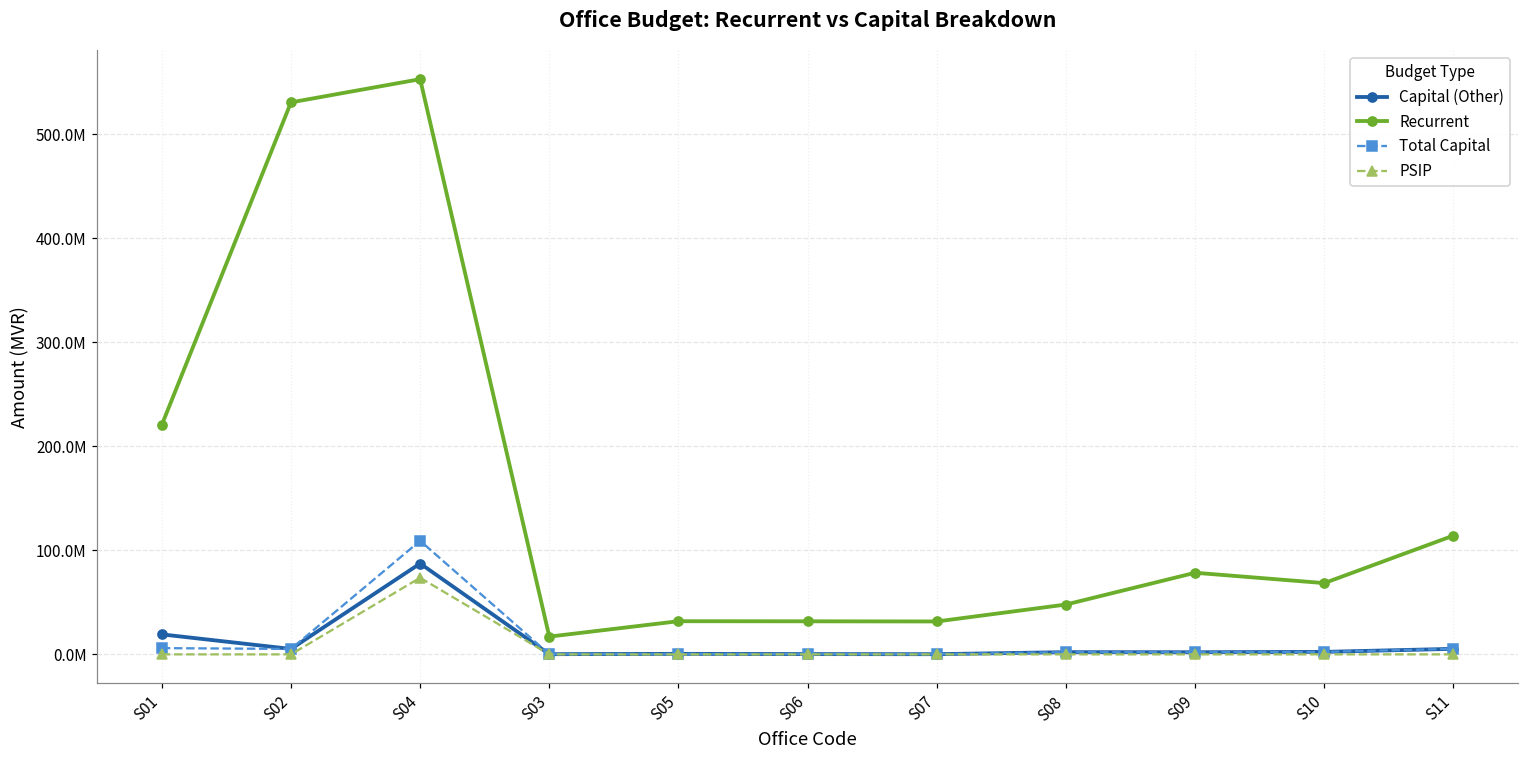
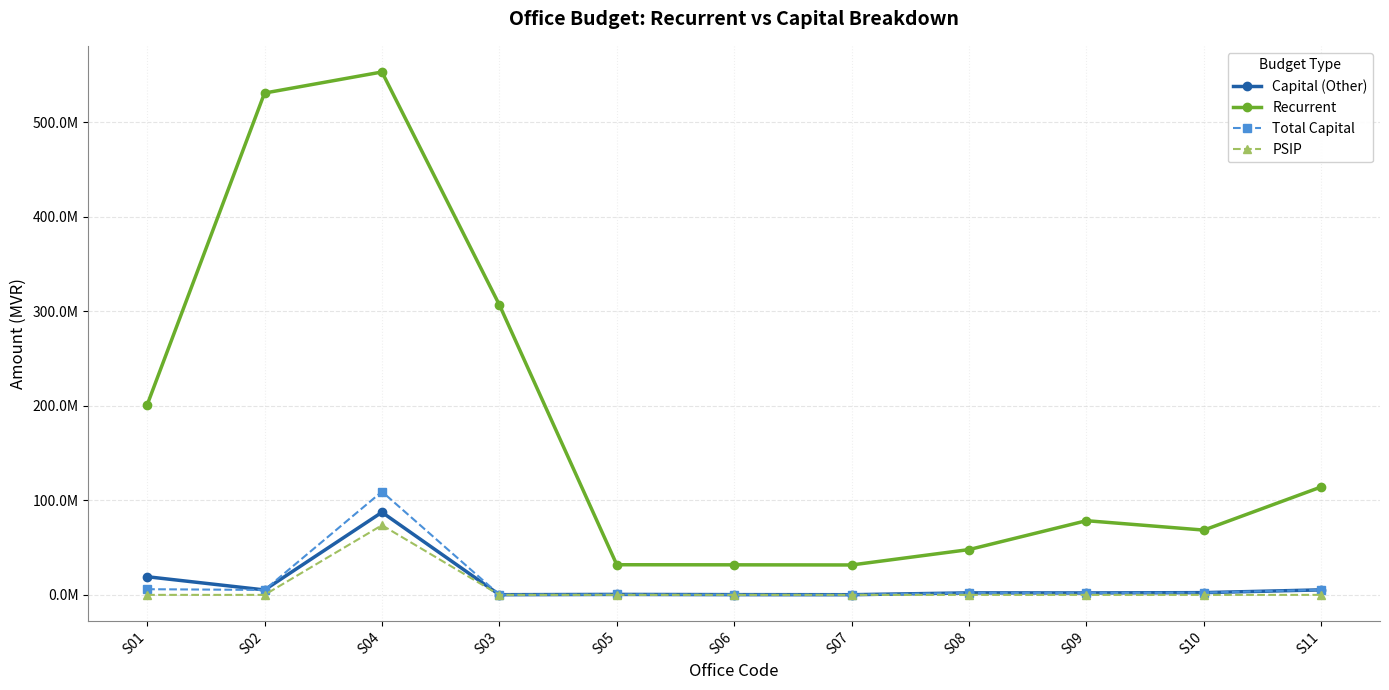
  {
    "Capital (Other)": {
      "S01": 20000000,
      "S04": 90000000
    },
    "Recurrent": {
-     "S01": 220000000,
+     "S01": 200000000,
      "S02": 530000000,
      "S04": 550000000,
-     "S03": 20000000,
+     "S03": 310000000,
      "S05": 30000000,
      "S06": 30000000,
      "S07": 30000000,
      "S08": 50000000,
      "S09": 80000000,
      "S10": 70000000,
      "S11": 110000000
    },
    "Total Capital": {
      "S01": 10000000,
      "S04": 110000000
    },
    "PSIP": {
      "S01": 0,
      "S02": 0,
      "S04": 70000000,
      "S11": 0
    }
  }
